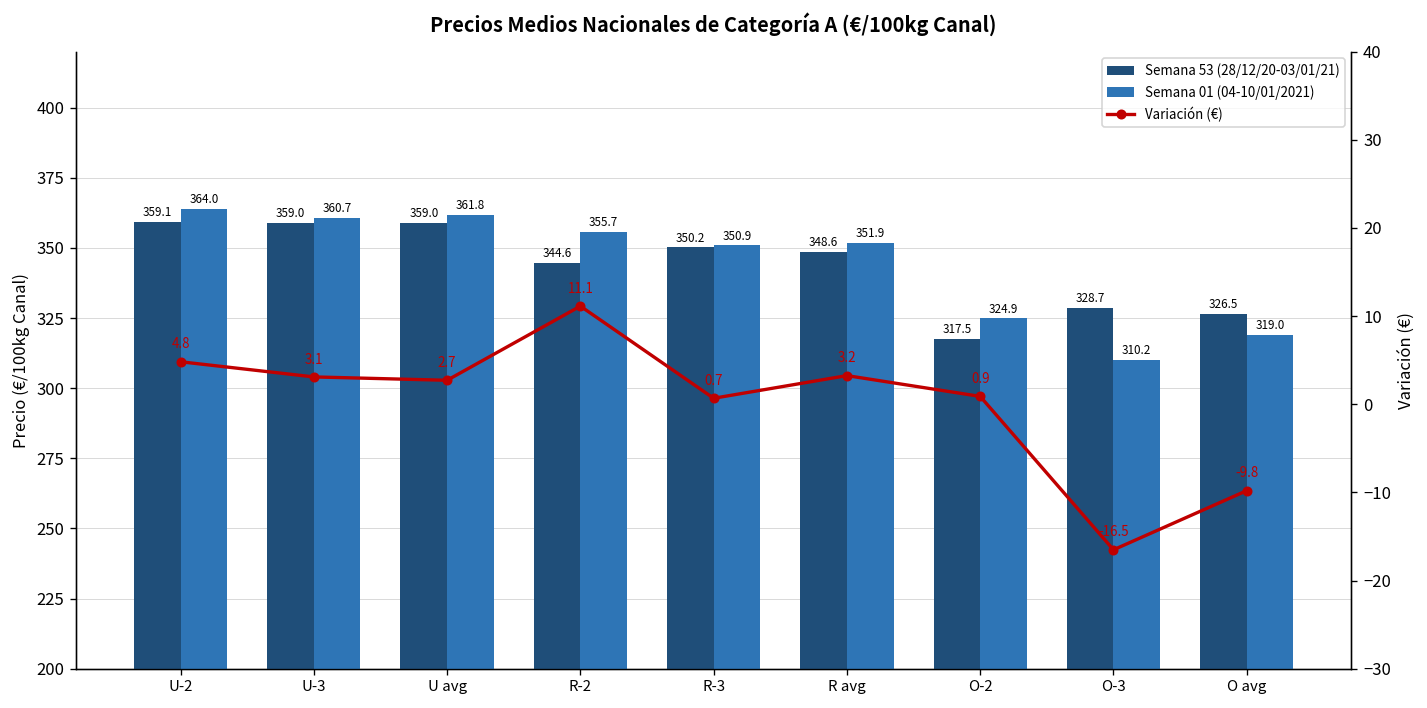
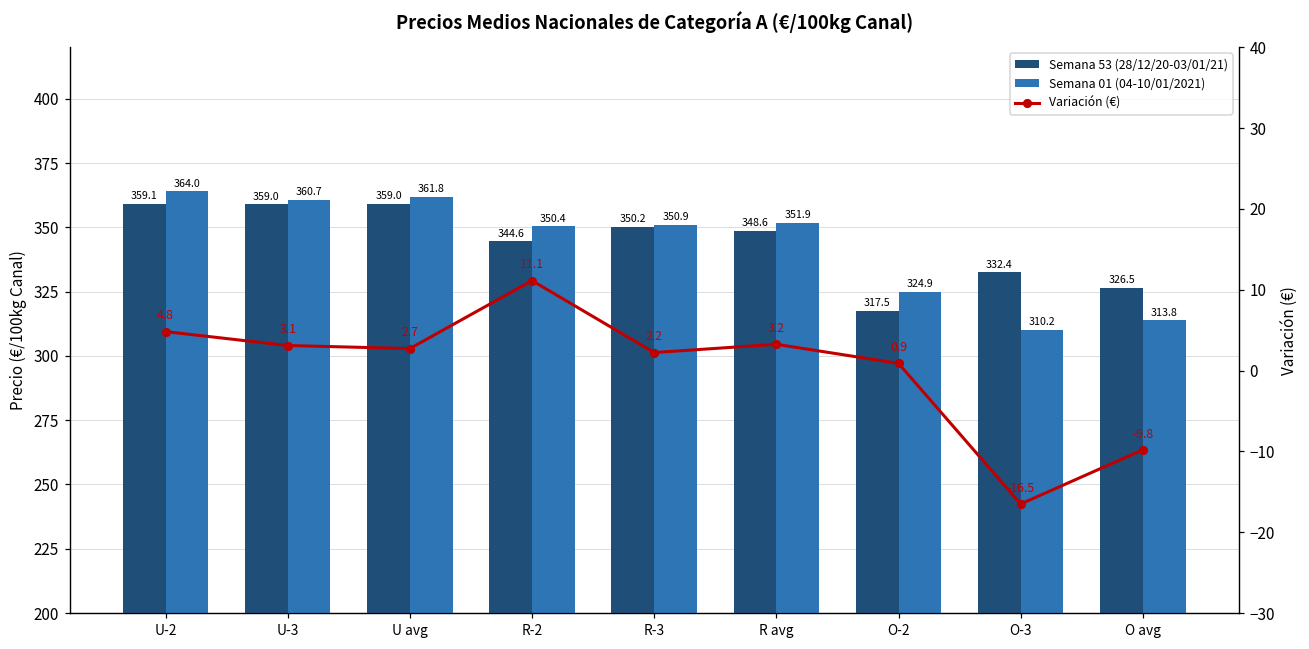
  {
    "Semana 53 (28/12/20-03/01/21)": {
      "U-2": 359.1,
      "U-3": 359.0,
      "U avg": 359.0,
      "R-2": 344.6,
      "R-3": 350.2,
      "R avg": 348.6,
      "O-2": 317.5,
-     "O-3": 328.7,
+     "O-3": 332.4,
      "O avg": 326.5
    },
    "Semana 01 (04-10/01/2021)": {
      "U-2": 364.0,
      "U-3": 360.7,
      "U avg": 361.8,
-     "R-2": 355.7,
+     "R-2": 350.4,
      "R-3": 350.9,
      "R avg": 351.9,
      "O-2": 324.9,
      "O-3": 310.2,
-     "O avg": 319.0
+     "O avg": 313.8
    },
    "Variación (€)": {
      "U-2": 4.8,
      "U-3": 3.1,
      "U avg": 2.7,
      "R-2": 11.1,
-     "R-3": 0.7,
+     "R-3": 2.2,
      "R avg": 3.2,
      "O-2": 0.9,
      "O-3": -16.5,
      "O avg": -9.8
    }
  }
